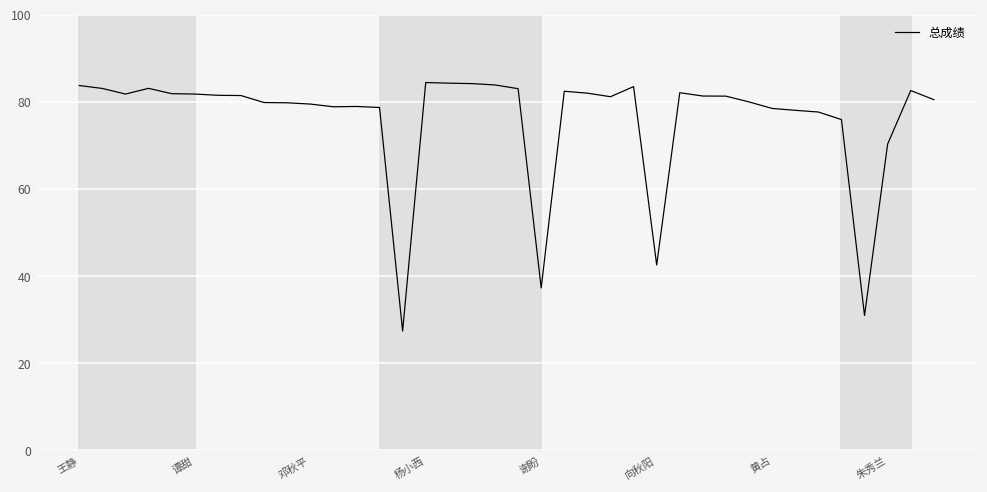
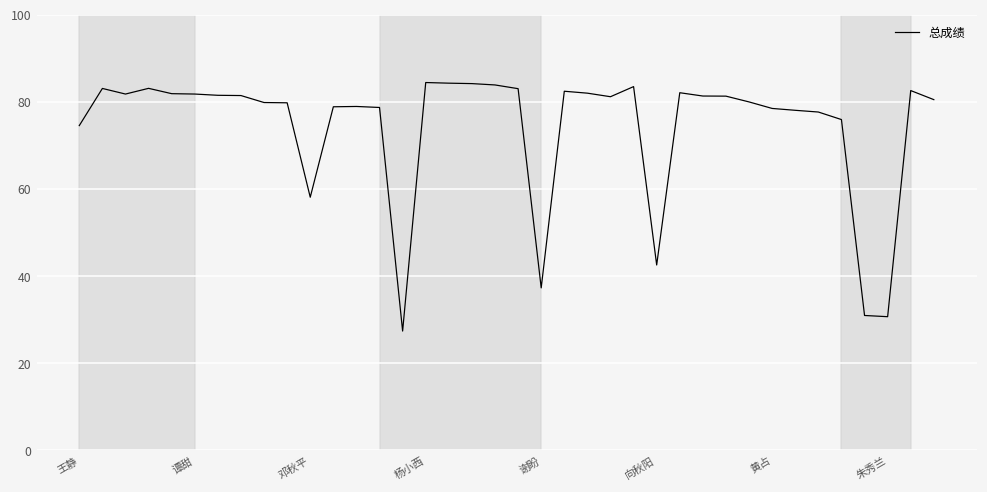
  {
-   "王静": 84,
+   "王静": 75,
    "谭甜": 82,
-   "邓秋平": 80,
+   "邓秋平": 58,
    "杨小西": 84,
    "谢盼": 37,
    "向秋阳": 43,
    "黄占": 78,
-   "朱秀兰": 70
+   "朱秀兰": 31
  }
